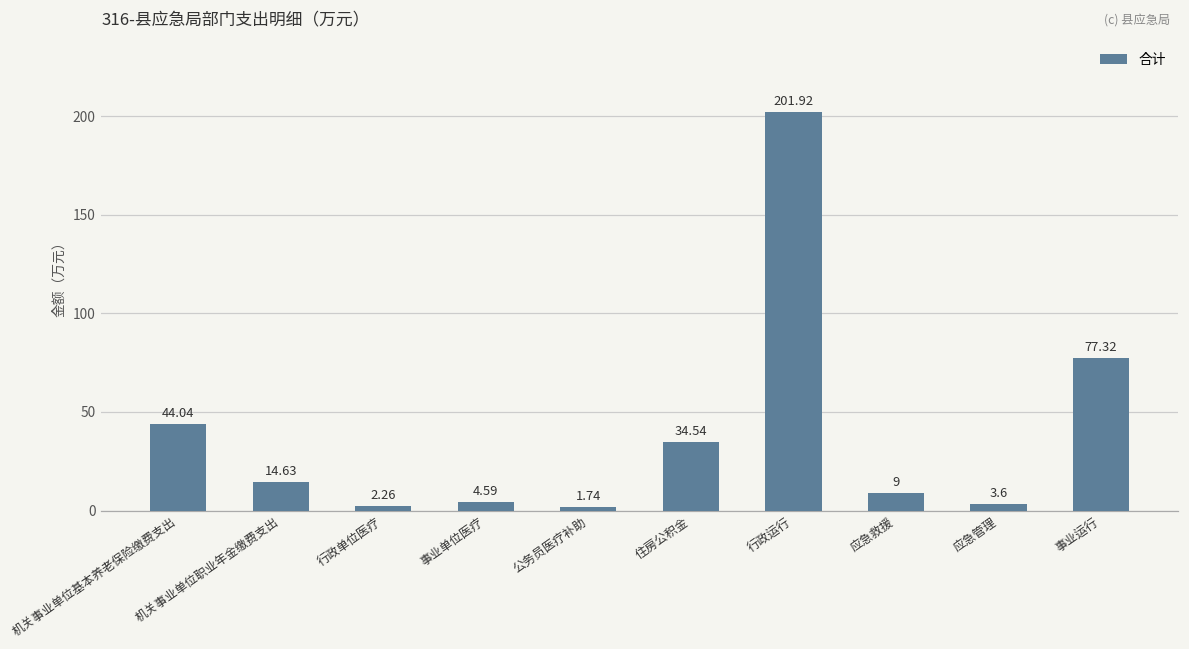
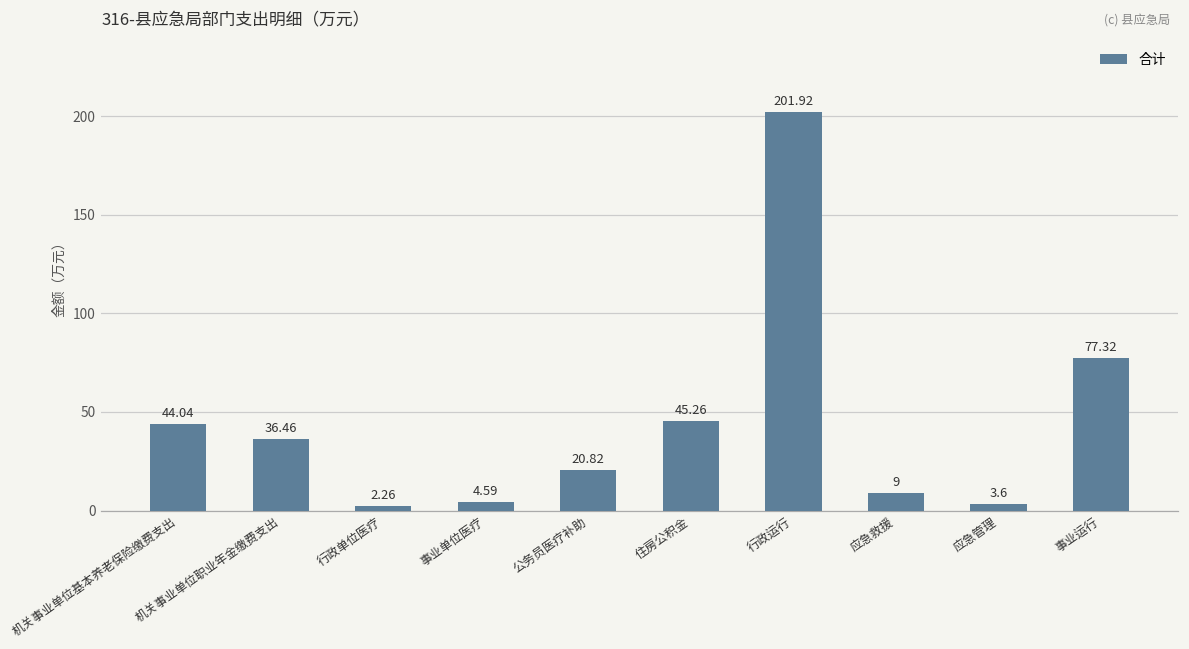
  {
    "机关事业单位基本养老保险缴费支出": 44.04,
-   "机关事业单位职业年金缴费支出": 14.63,
+   "机关事业单位职业年金缴费支出": 36.46,
    "行政单位医疗": 2.26,
    "事业单位医疗": 4.59,
-   "公务员医疗补助": 1.74,
-   "住房公积金": 34.54,
+   "公务员医疗补助": 20.82,
+   "住房公积金": 45.26,
    "行政运行": 201.92,
    "应急救援": 9,
    "应急管理": 3.6,
    "事业运行": 77.32
  }
